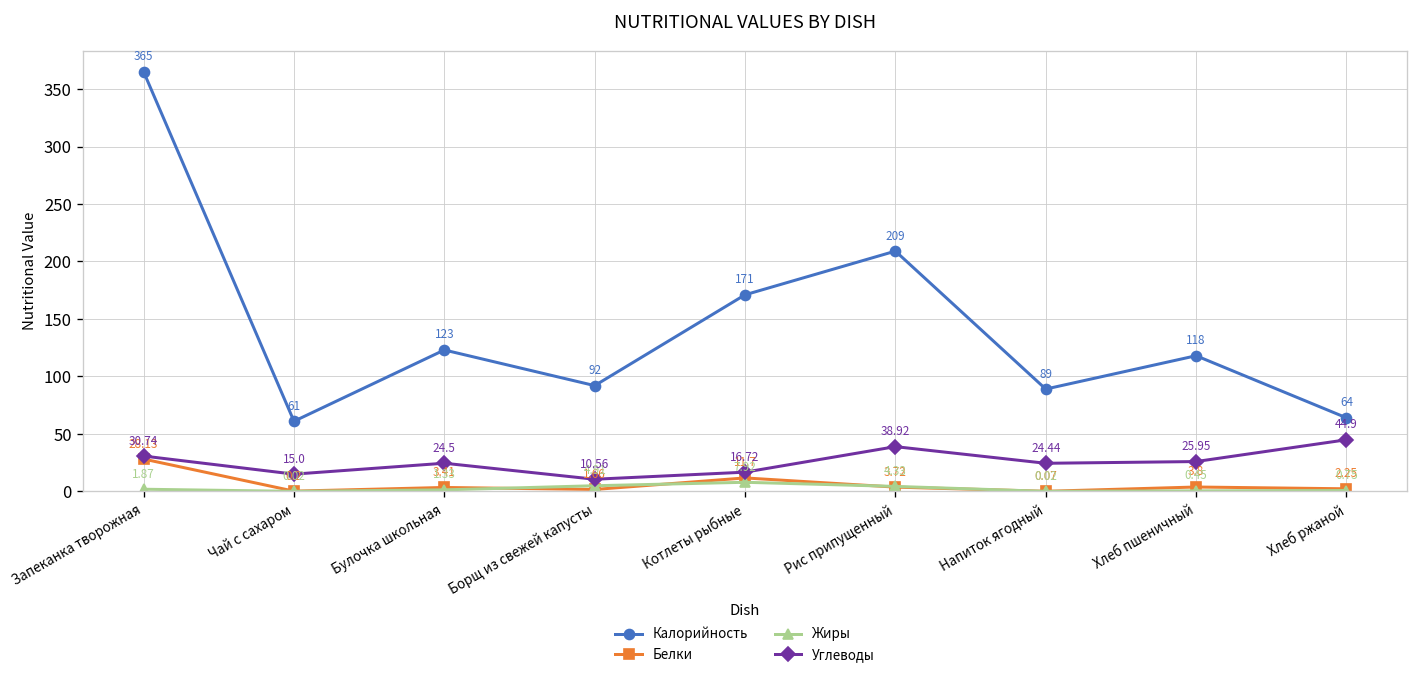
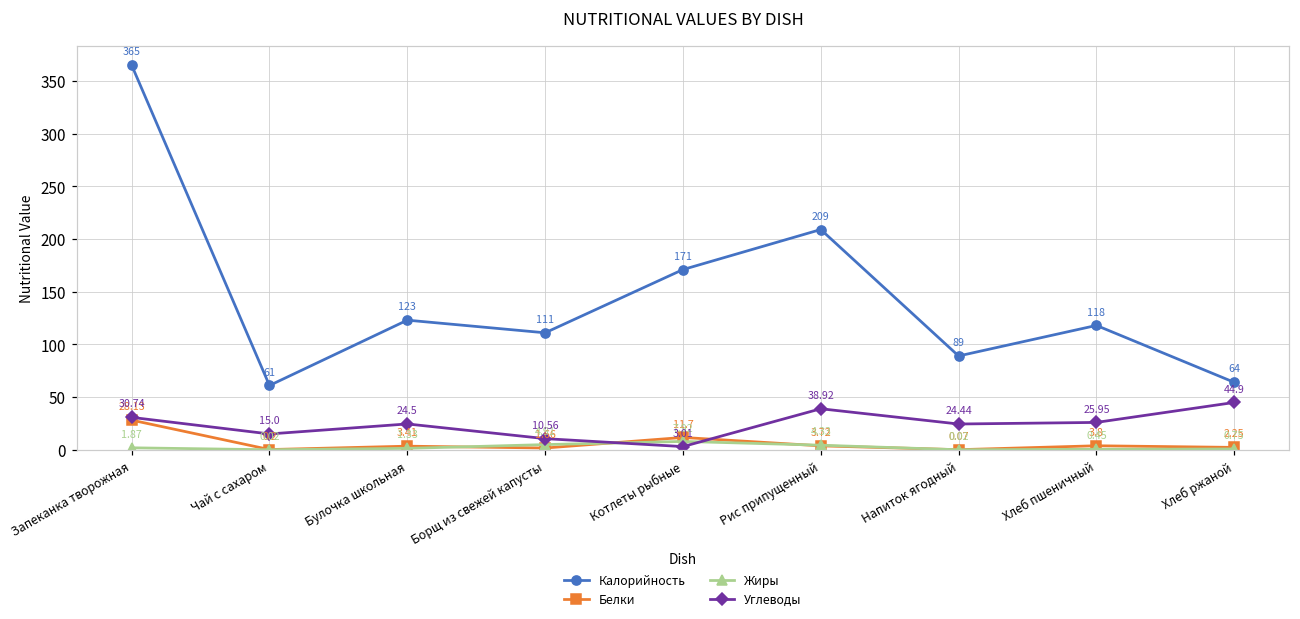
  {
    "Калорийность": {
      "Запеканка творожная": 365,
      "Чай с сахаром": 61,
      "Булочка школьная": 123,
-     "Борщ из свежей капусты": 92,
+     "Борщ из свежей капусты": 111,
      "Котлеты рыбные": 171,
      "Рис припущенный": 209,
      "Напиток ягодный": 89,
      "Хлеб пшеничный": 118,
      "Хлеб ржаной": 64
    },
    "Жиры": {
      "Запеканка творожная": 1.87
    },
    "Углеводы": {
      "Чай с сахаром": 15.0,
      "Булочка школьная": 24.5,
-     "Котлеты рыбные": 16.72,
+     "Котлеты рыбные": 3.01,
      "Рис припущенный": 38.92,
      "Напиток ягодный": 24.44,
      "Хлеб пшеничный": 25.95
    }
  }
